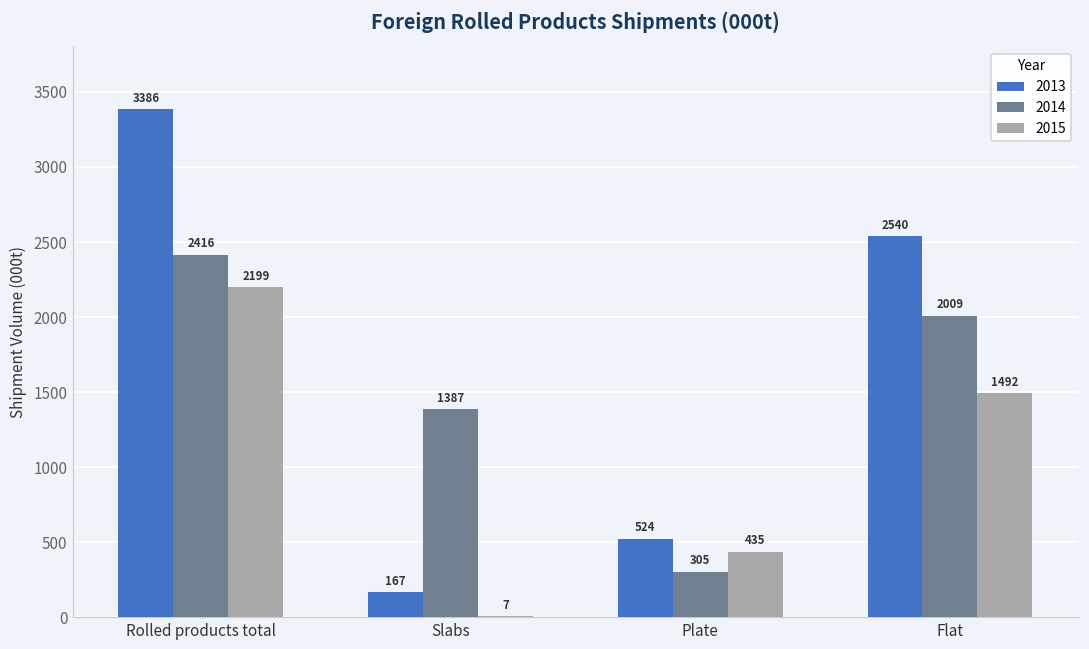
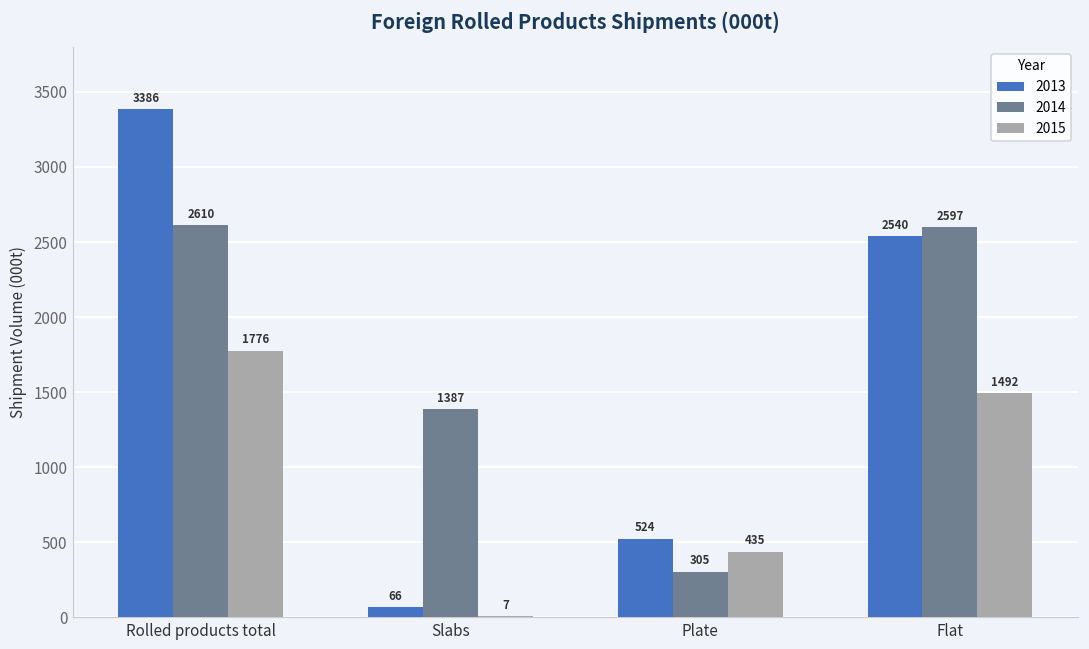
  {
    "2013": {
      "Rolled products total": 3386,
-     "Slabs": 167,
+     "Slabs": 66,
      "Plate": 524,
      "Flat": 2540
    },
    "2014": {
-     "Rolled products total": 2416,
+     "Rolled products total": 2610,
      "Slabs": 1387,
      "Plate": 305,
-     "Flat": 2009
+     "Flat": 2597
    },
    "2015": {
-     "Rolled products total": 2199,
+     "Rolled products total": 1776,
      "Slabs": 7,
      "Plate": 435,
      "Flat": 1492
    }
  }
